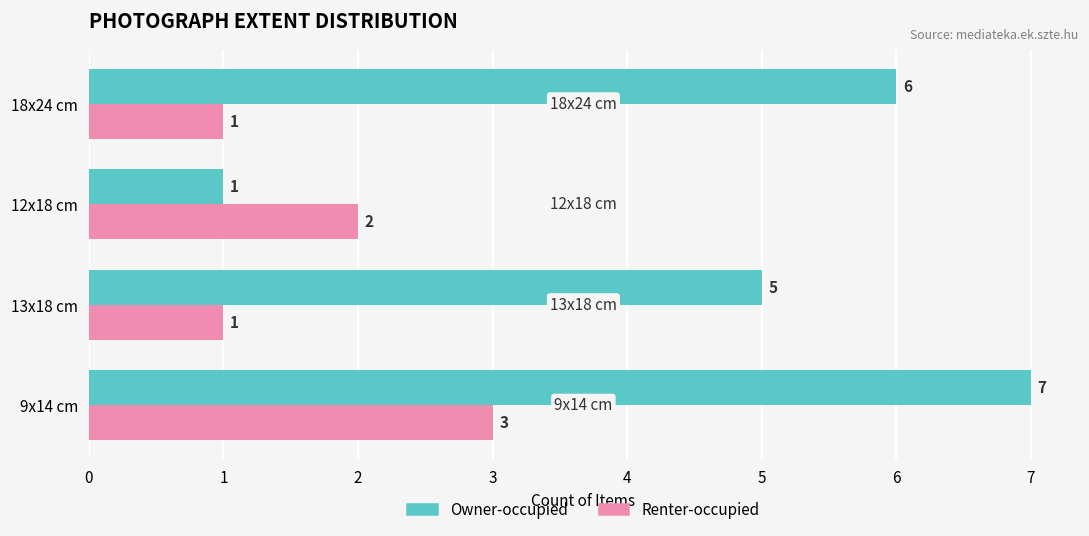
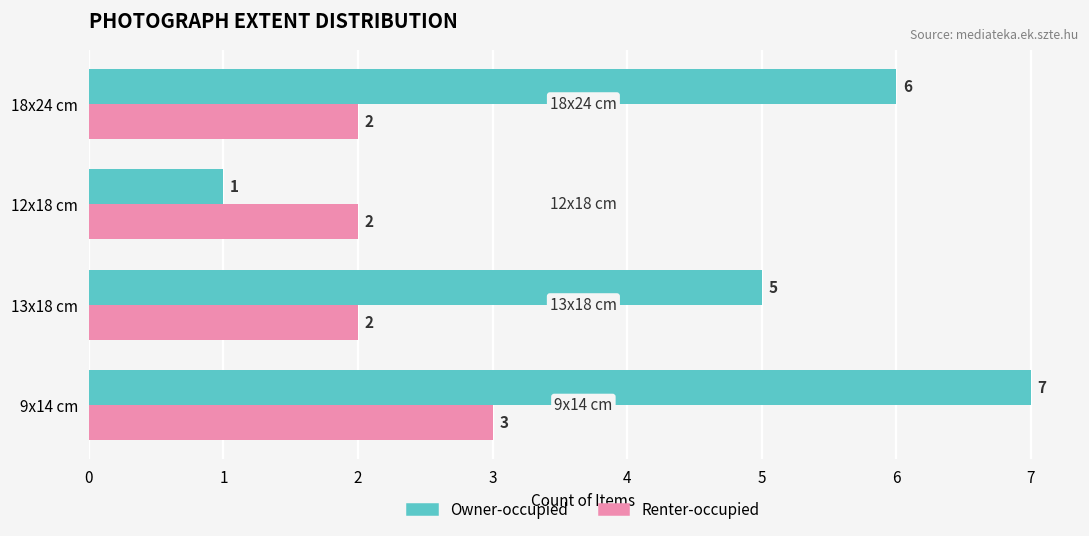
  {
    "Owner-occupied": {
      "18x24 cm": 6,
      "12x18 cm": 1,
      "13x18 cm": 5,
      "9x14 cm": 7
    },
    "Renter-occupied": {
-     "18x24 cm": 1,
+     "18x24 cm": 2,
      "12x18 cm": 2,
-     "13x18 cm": 1,
+     "13x18 cm": 2,
      "9x14 cm": 3
    }
  }
